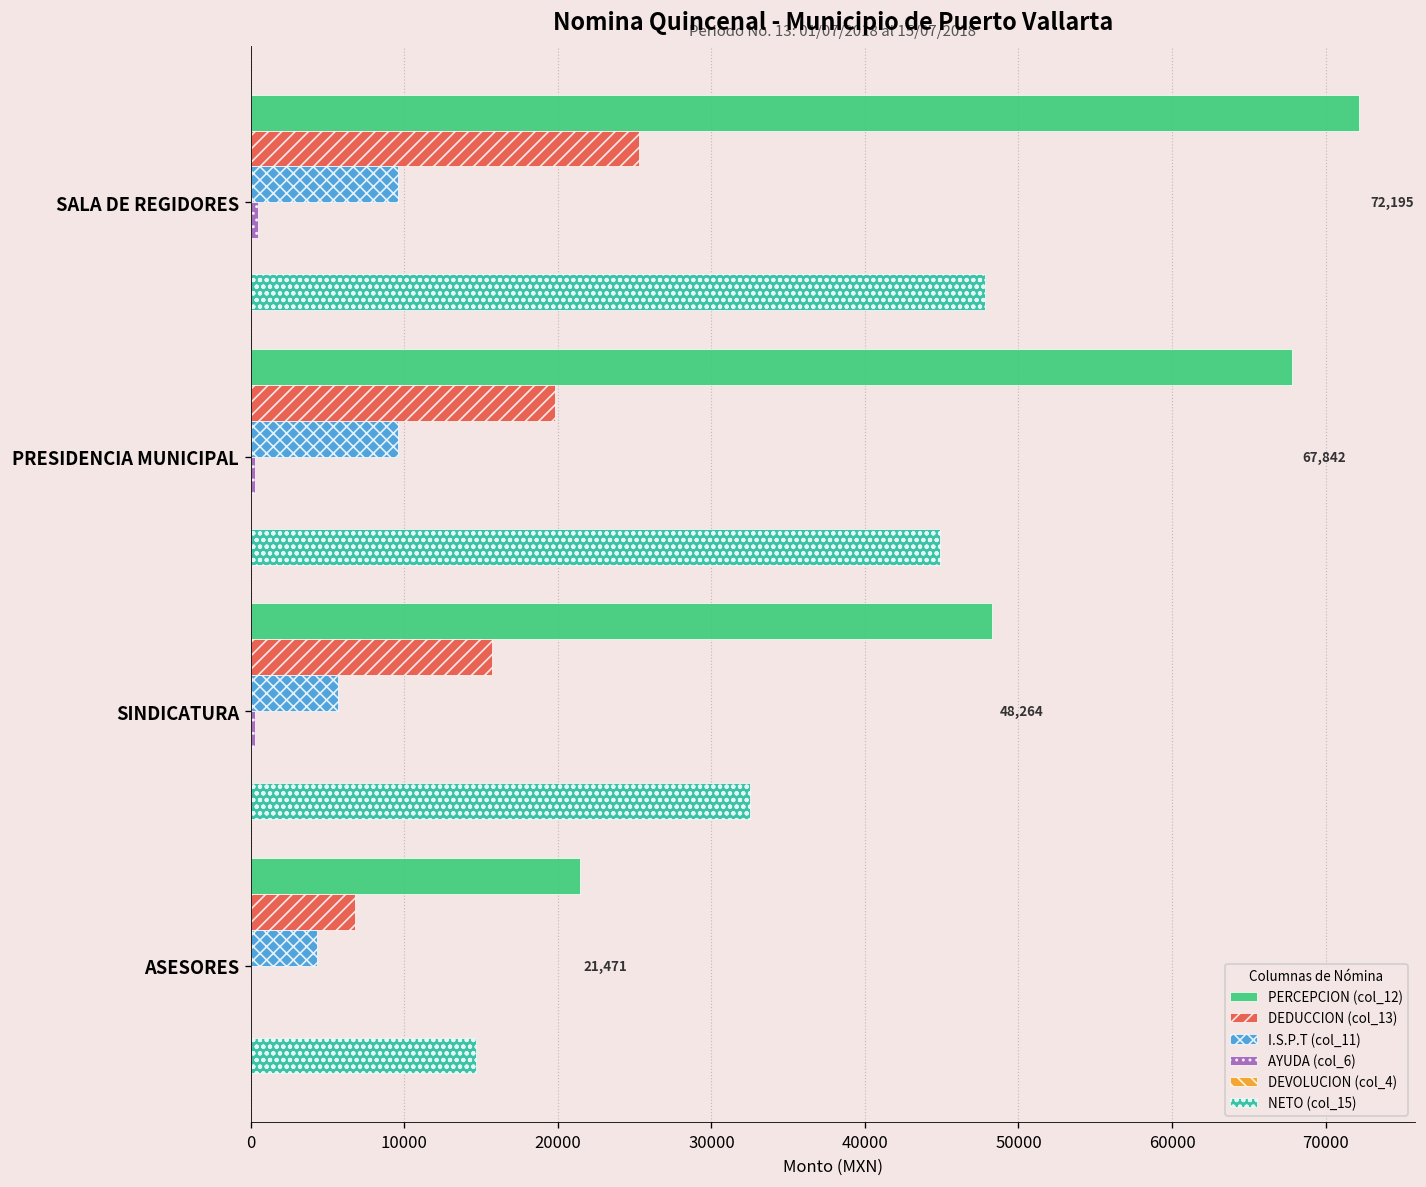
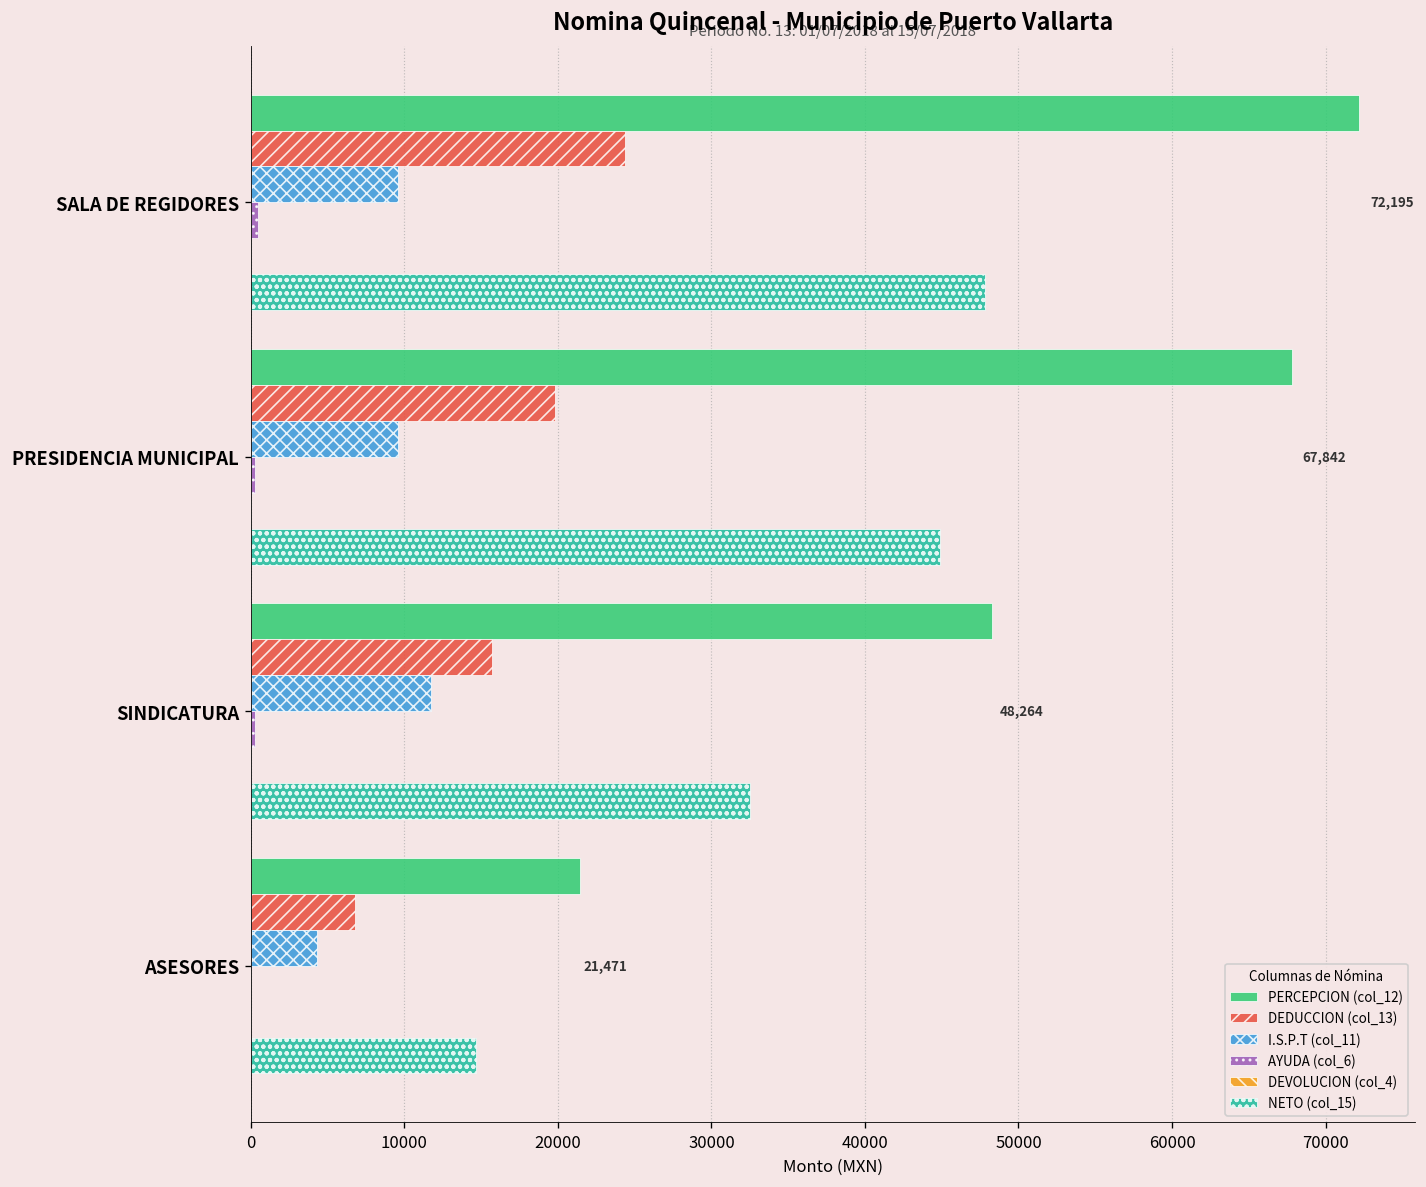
  {
    "DEDUCCION (col_13)": {
-     "SALA DE REGIDORES": 25300,
+     "SALA DE REGIDORES": 24300,
      "PRESIDENCIA MUNICIPAL": 19800,
      "SINDICATURA": 15700,
      "ASESORES": 6800
    },
    "I.S.P.T (col_11)": {
      "SALA DE REGIDORES": 9600,
      "PRESIDENCIA MUNICIPAL": 9600,
-     "SINDICATURA": 5700,
+     "SINDICATURA": 11700,
      "ASESORES": 4300
    },
    "AYUDA (col_6)": {
      "SALA DE REGIDORES": 500,
      "PRESIDENCIA MUNICIPAL": 300,
      "SINDICATURA": 300,
      "ASESORES": 0
    }
  }
